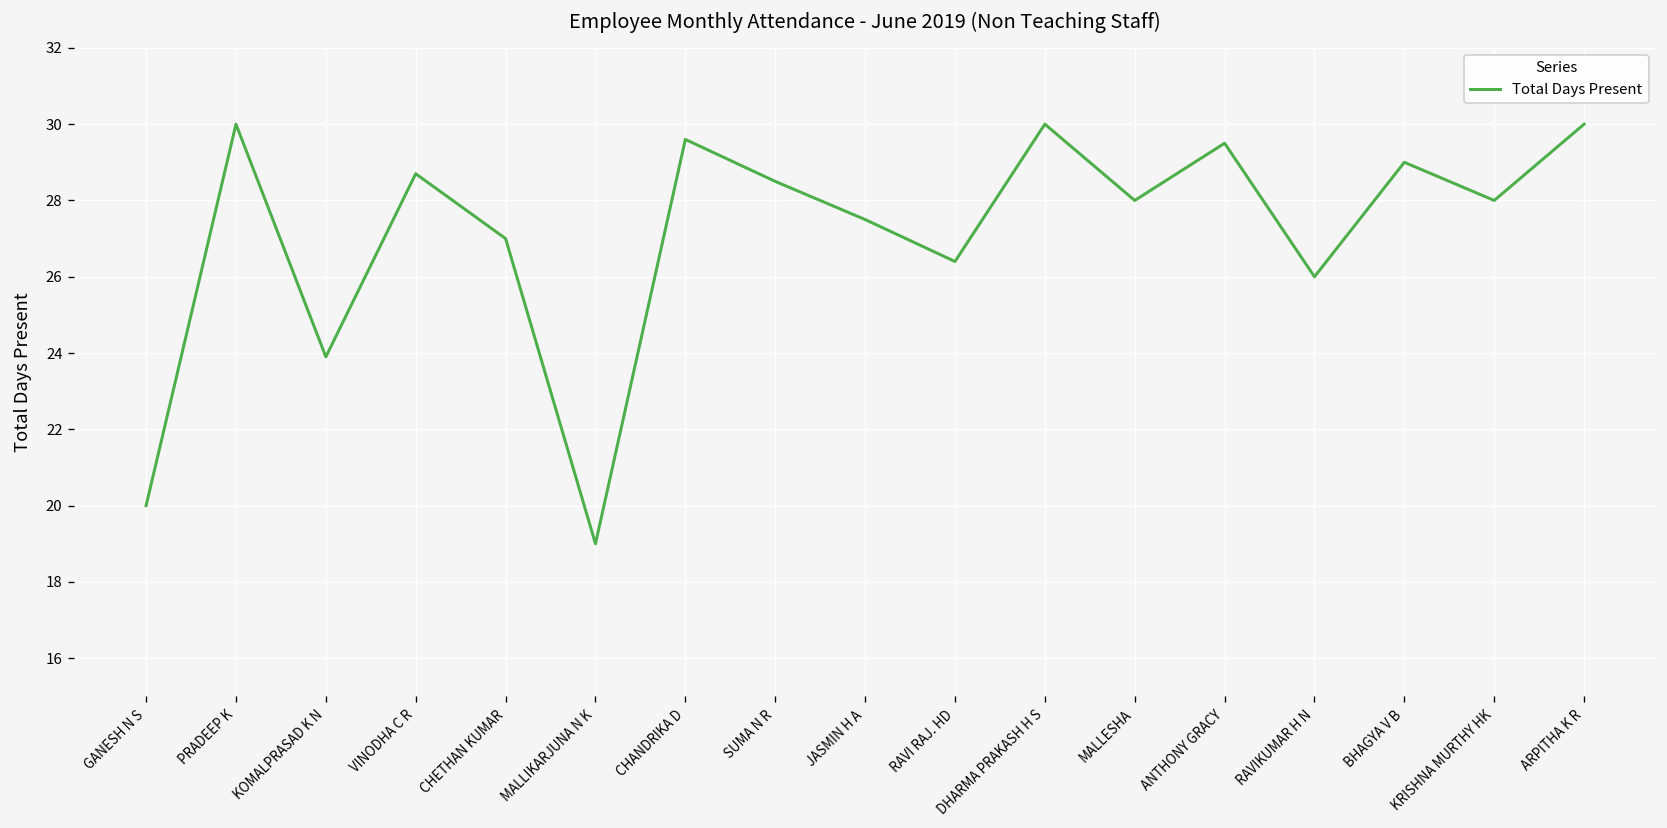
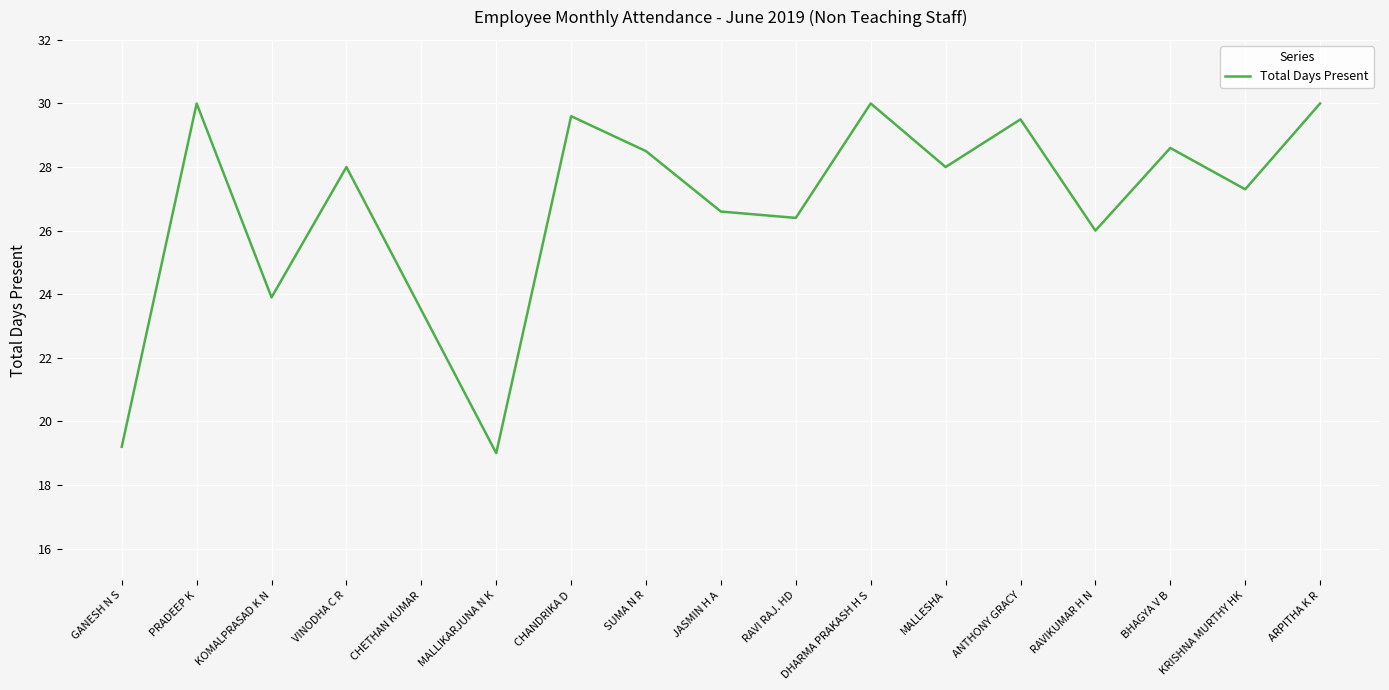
  {
-   "GANESH N S": 20.0,
+   "GANESH N S": 19.2,
    "PRADEEP K": 30.0,
    "KOMALPRASAD K N": 23.9,
-   "VINODHA C R": 28.7,
-   "CHETHAN KUMAR": 27.0,
+   "VINODHA C R": 28.0,
+   "CHETHAN KUMAR": 23.5,
    "MALLIKARJUNA N K": 19.0,
    "CHANDRIKA D": 29.6,
    "SUMA N R": 28.5,
-   "JASMIN H A": 27.5,
+   "JASMIN H A": 26.6,
    "RAVI RAJ. HD": 26.4,
    "DHARMA PRAKASH H S": 30.0,
    "MALLESHA": 28.0,
    "ANTHONY GRACY": 29.5,
    "RAVIKUMAR H N": 26.0,
-   "BHAGYA V B": 29.0,
-   "KRISHNA MURTHY HK": 28.0,
+   "BHAGYA V B": 28.6,
+   "KRISHNA MURTHY HK": 27.3,
    "ARPITHA K R": 30.0
  }
